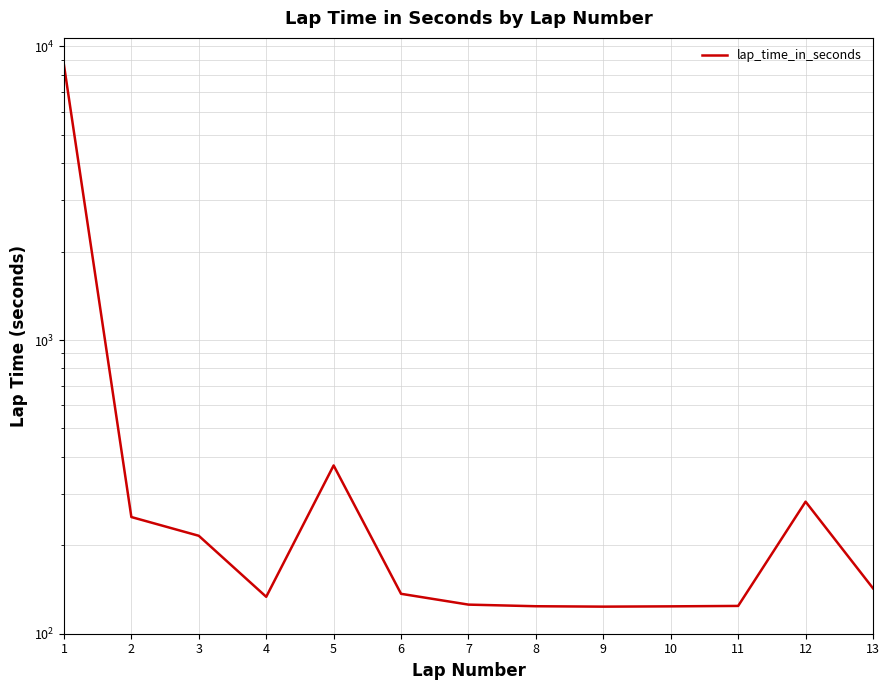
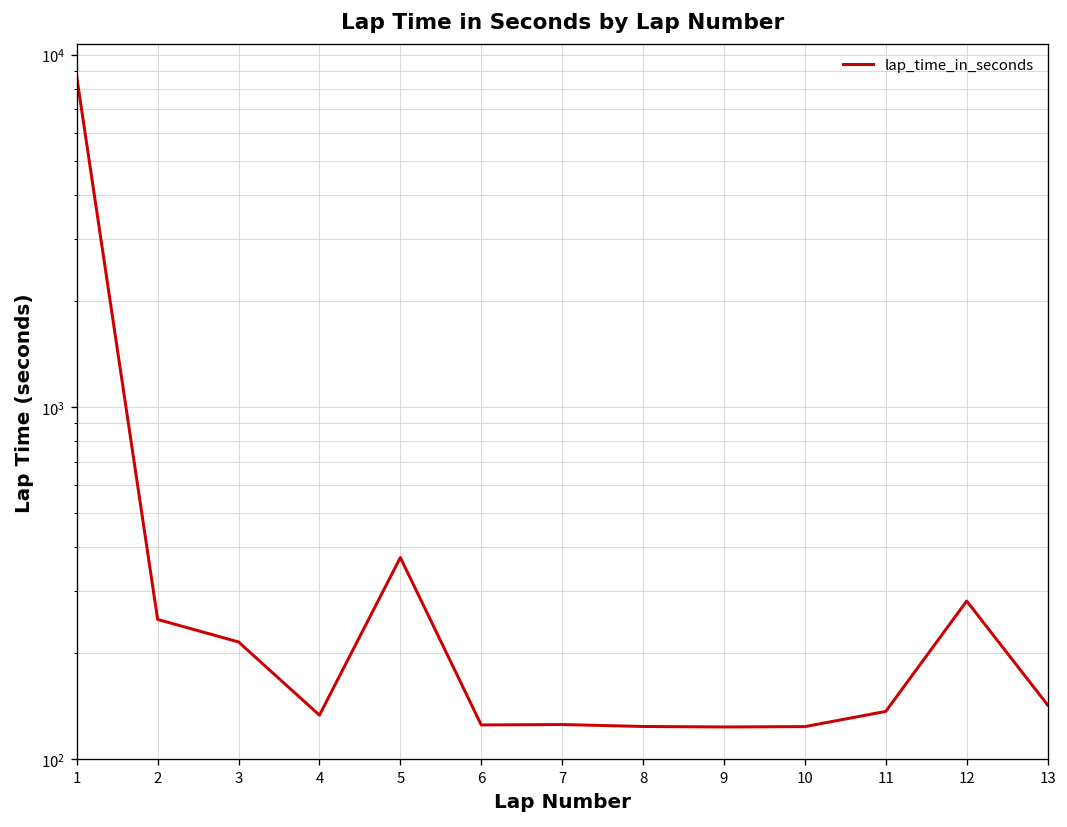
  {
    "1": 8600,
    "2": 250,
    "3": 220,
    "4": 130,
    "5": 370,
-   "6": 140,
+   "6": 125,
    "7": 126,
    "8": 124,
    "9": 124,
    "10": 124,
-   "11": 124,
+   "11": 140,
    "12": 280,
    "13": 140
  }
